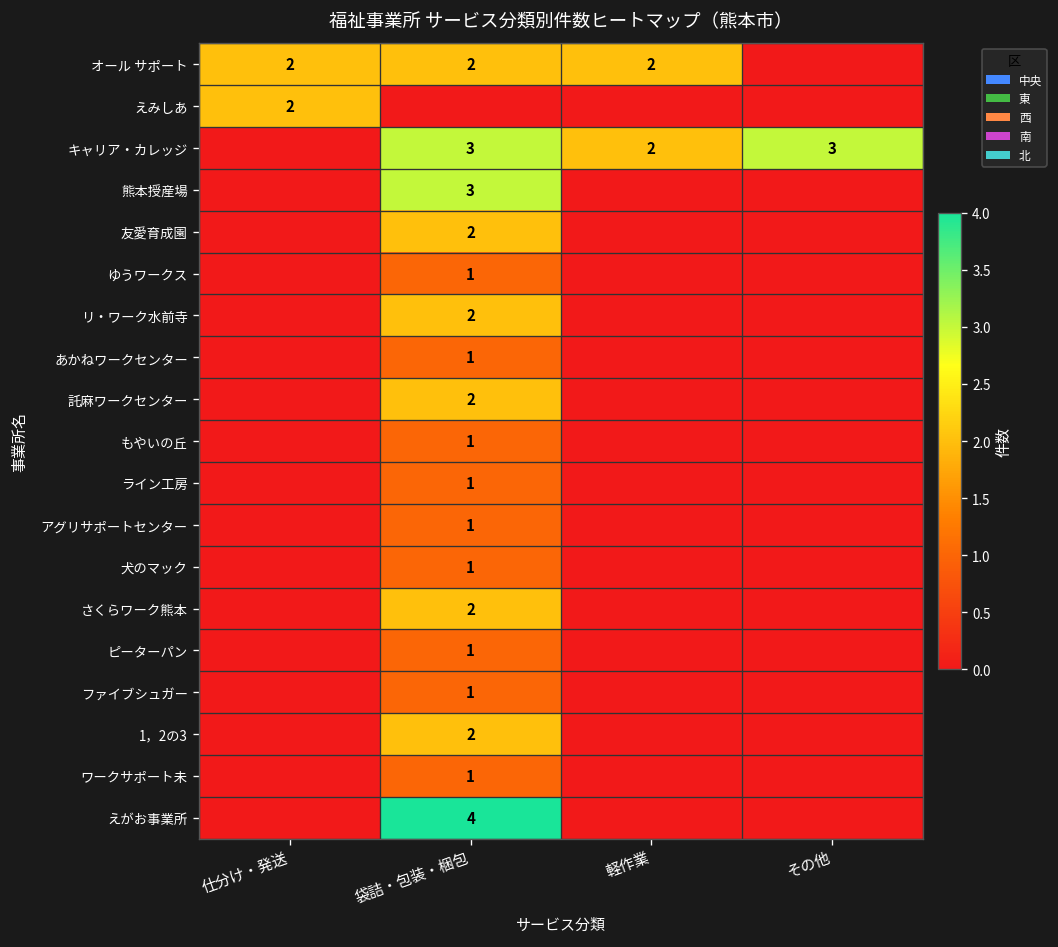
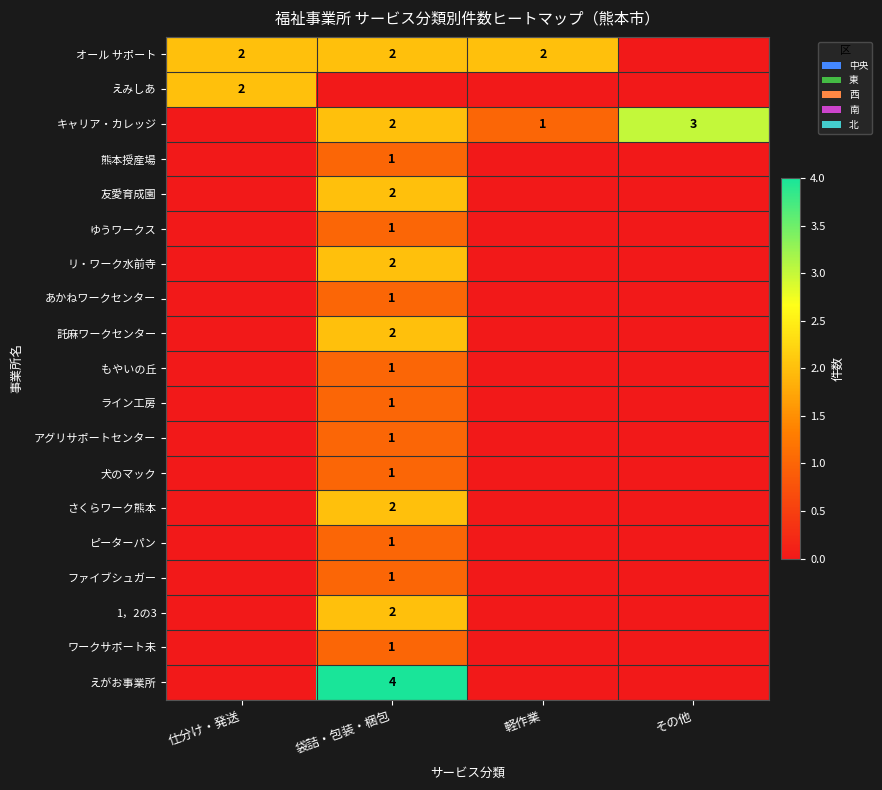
  {
    "オール サポート": {
      "仕分け・発送": 2,
      "袋詰・包装・梱包": 2,
      "軽作業": 2
    },
    "えみしあ": {
      "仕分け・発送": 2
    },
    "キャリア・カレッジ": {
-     "袋詰・包装・梱包": 3,
-     "軽作業": 2,
+     "袋詰・包装・梱包": 2,
+     "軽作業": 1,
      "その他": 3
    },
    "熊本授産場": {
-     "袋詰・包装・梱包": 3
+     "袋詰・包装・梱包": 1
    },
    "友愛育成園": {
      "袋詰・包装・梱包": 2
    },
    "ゆうワークス": {
      "袋詰・包装・梱包": 1
    },
    "リ・ワーク水前寺": {
      "袋詰・包装・梱包": 2
    },
    "あかねワークセンター": {
      "袋詰・包装・梱包": 1
    },
    "託麻ワークセンター": {
      "袋詰・包装・梱包": 2
    },
    "もやいの丘": {
      "袋詰・包装・梱包": 1
    },
    "ライン工房": {
      "袋詰・包装・梱包": 1
    },
    "アグリサポートセンター": {
      "袋詰・包装・梱包": 1
    },
    "犬のマック": {
      "袋詰・包装・梱包": 1
    },
    "さくらワーク熊本": {
      "袋詰・包装・梱包": 2
    },
    "ピーターパン": {
      "袋詰・包装・梱包": 1
    },
    "ファイブシュガー": {
      "袋詰・包装・梱包": 1
    },
    "1，2の3": {
      "袋詰・包装・梱包": 2
    },
    "ワークサポート未": {
      "袋詰・包装・梱包": 1
    },
    "えがお事業所": {
      "袋詰・包装・梱包": 4
    }
  }
